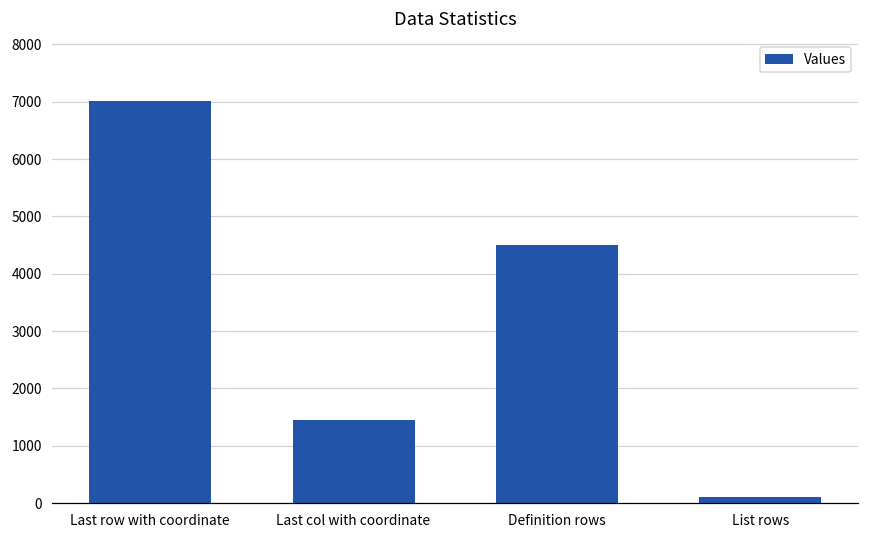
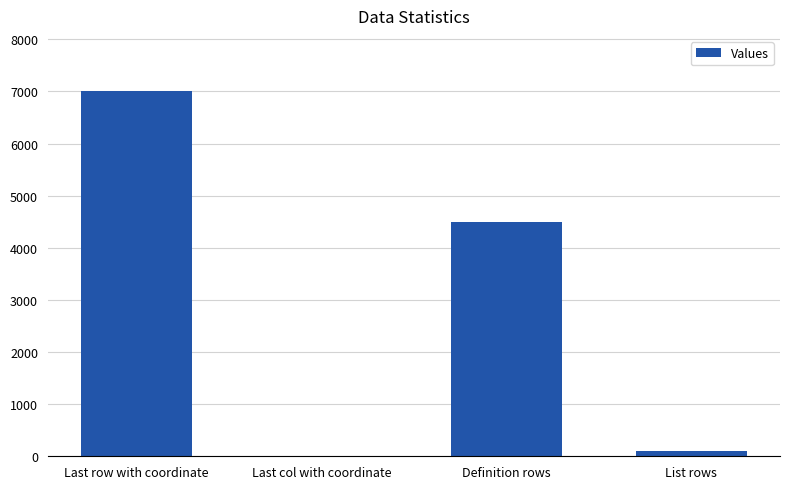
  {
    "Last row with coordinate": 7000,
-   "Last col with coordinate": 1500,
+   "Last col with coordinate": 0,
    "Definition rows": 4500,
    "List rows": 100
  }
